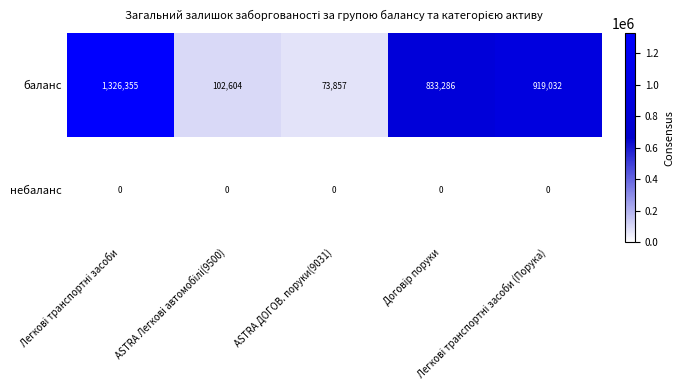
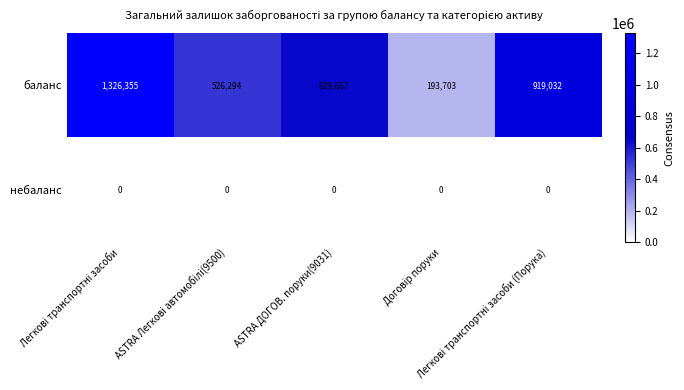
  {
    "баланс": {
      "Легкові транспортні засоби": "1,326,355",
-     "ASTRA Легкові автомобілі(9500)": "102,604",
-     "ASTRA ДОГОВ. поруки(9031)": "73,857",
-     "Договір поруки": "833,286",
+     "ASTRA Легкові автомобілі(9500)": "526,294",
+     "ASTRA ДОГОВ. поруки(9031)": "639,667",
+     "Договір поруки": "193,703",
      "Легкові транспортні засоби (Порука)": "919,032"
    },
    "небаланс": {
      "Легкові транспортні засоби": "0",
      "ASTRA Легкові автомобілі(9500)": "0",
      "ASTRA ДОГОВ. поруки(9031)": "0",
      "Договір поруки": "0",
      "Легкові транспортні засоби (Порука)": "0"
    }
  }
